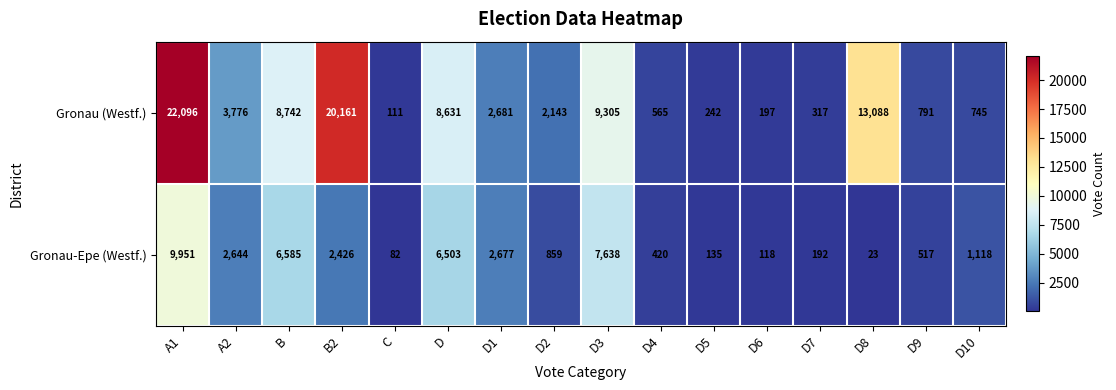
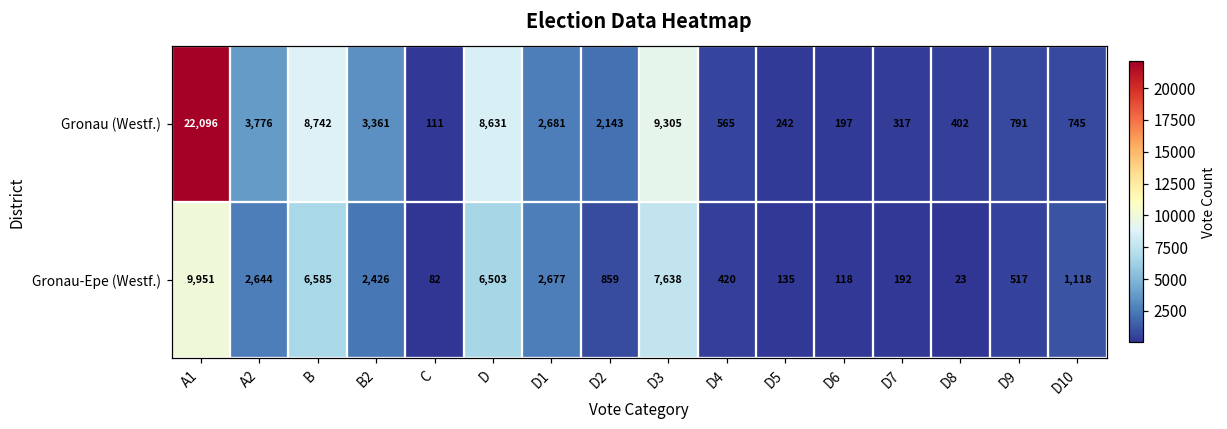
  {
    "Gronau (Westf.)": {
      "A1": "22,096",
      "A2": "3,776",
      "B": "8,742",
-     "B2": "20,161",
+     "B2": "3,361",
      "C": "111",
      "D": "8,631",
      "D1": "2,681",
      "D2": "2,143",
      "D3": "9,305",
      "D4": "565",
      "D5": "242",
      "D6": "197",
      "D7": "317",
-     "D8": "13,088",
+     "D8": "402",
      "D9": "791",
      "D10": "745"
    },
    "Gronau-Epe (Westf.)": {
      "A1": "9,951",
      "A2": "2,644",
      "B": "6,585",
      "B2": "2,426",
      "C": "82",
      "D": "6,503",
      "D1": "2,677",
      "D2": "859",
      "D3": "7,638",
      "D4": "420",
      "D5": "135",
      "D6": "118",
      "D7": "192",
      "D8": "23",
      "D9": "517",
      "D10": "1,118"
    }
  }
